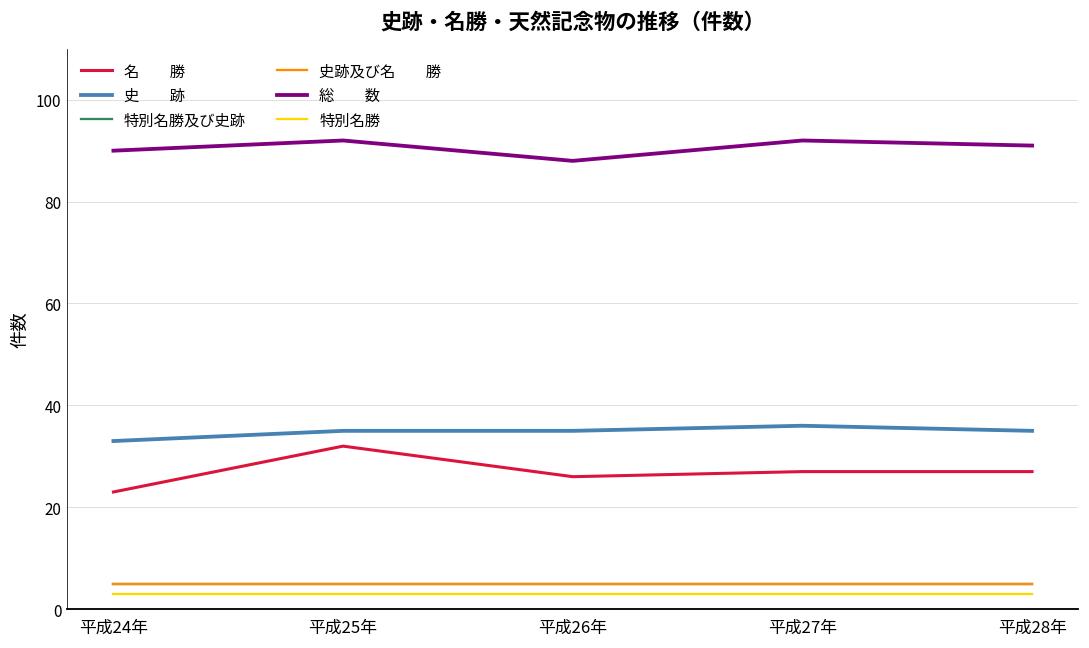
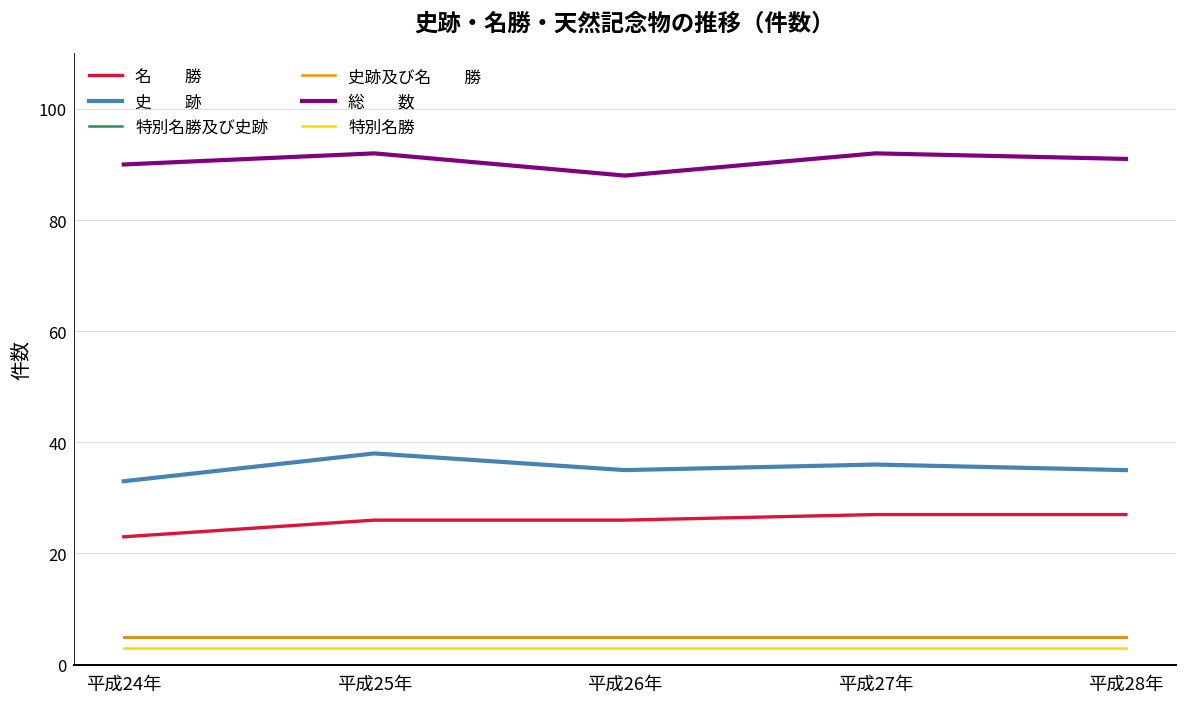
  {
    "名 勝": {
      "平成24年": 23,
-     "平成25年": 32,
+     "平成25年": 26,
      "平成26年": 26,
      "平成27年": 27,
      "平成28年": 27
    },
    "史 跡": {
      "平成24年": 33,
-     "平成25年": 35,
+     "平成25年": 38,
      "平成26年": 35,
      "平成27年": 36,
      "平成28年": 35
    },
    "史跡及び名 勝": {
      "平成24年": 5,
      "平成25年": 5,
      "平成26年": 5,
      "平成27年": 5,
      "平成28年": 5
    },
    "総 数": {
      "平成24年": 90,
      "平成25年": 92,
      "平成26年": 88,
      "平成27年": 92,
      "平成28年": 91
    },
    "特別名勝": {
      "平成24年": 3,
      "平成25年": 3,
      "平成26年": 3,
      "平成27年": 3,
      "平成28年": 3
    }
  }
